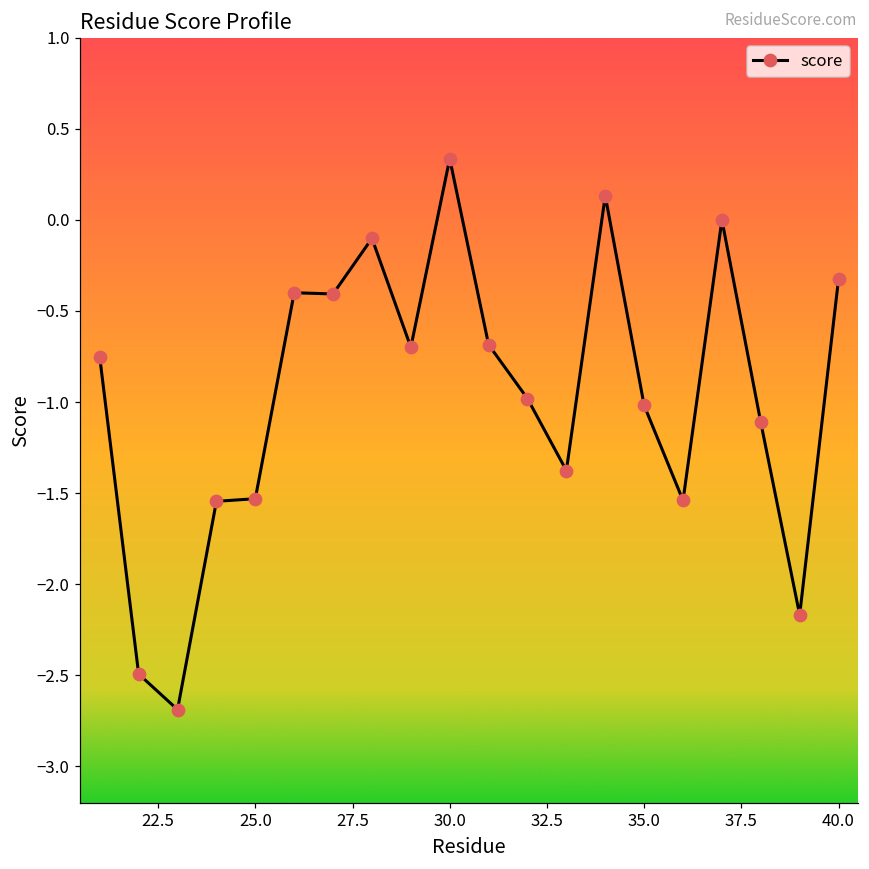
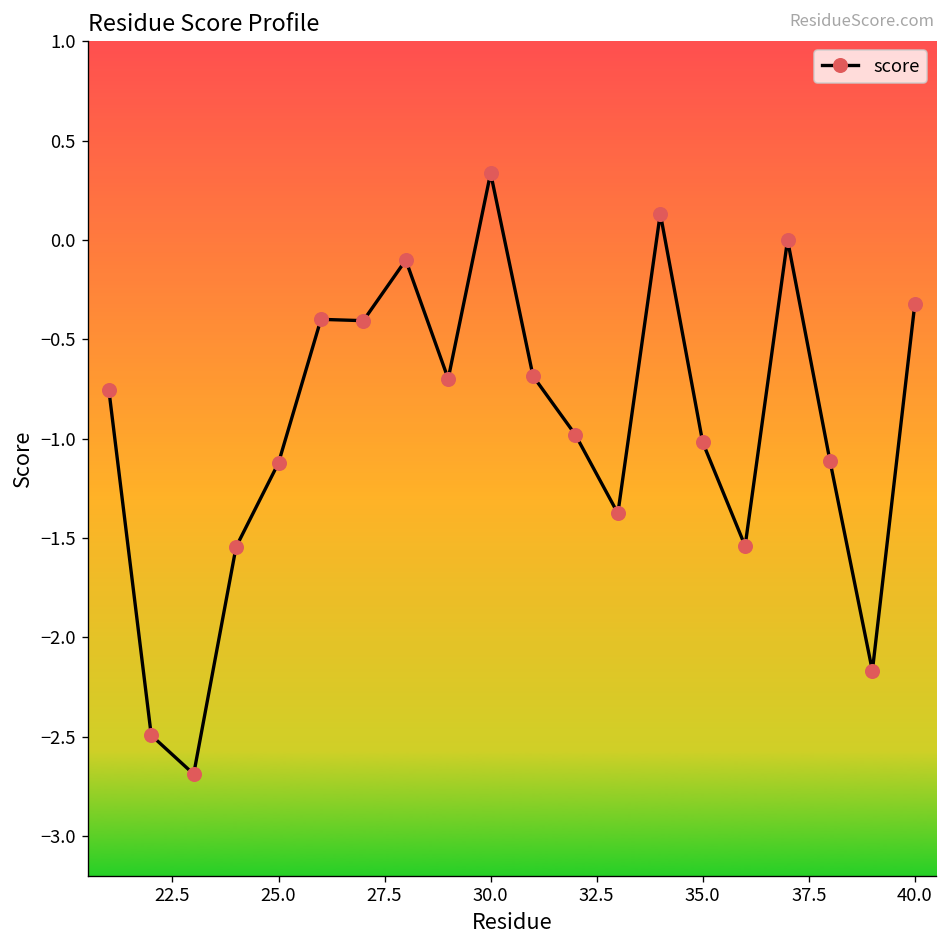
  {
-   "25.0": -1.53,
+   "25.0": -1.12,
    "30.0": 0.34,
    "35.0": -1.02,
    "40.0": -0.32
  }
